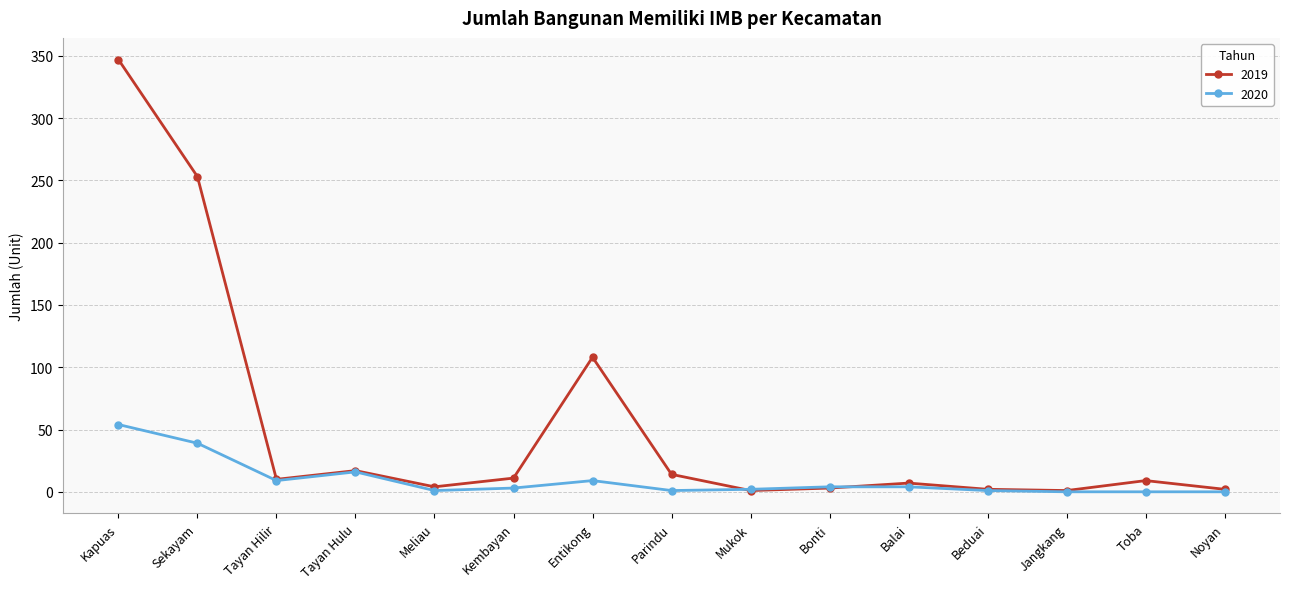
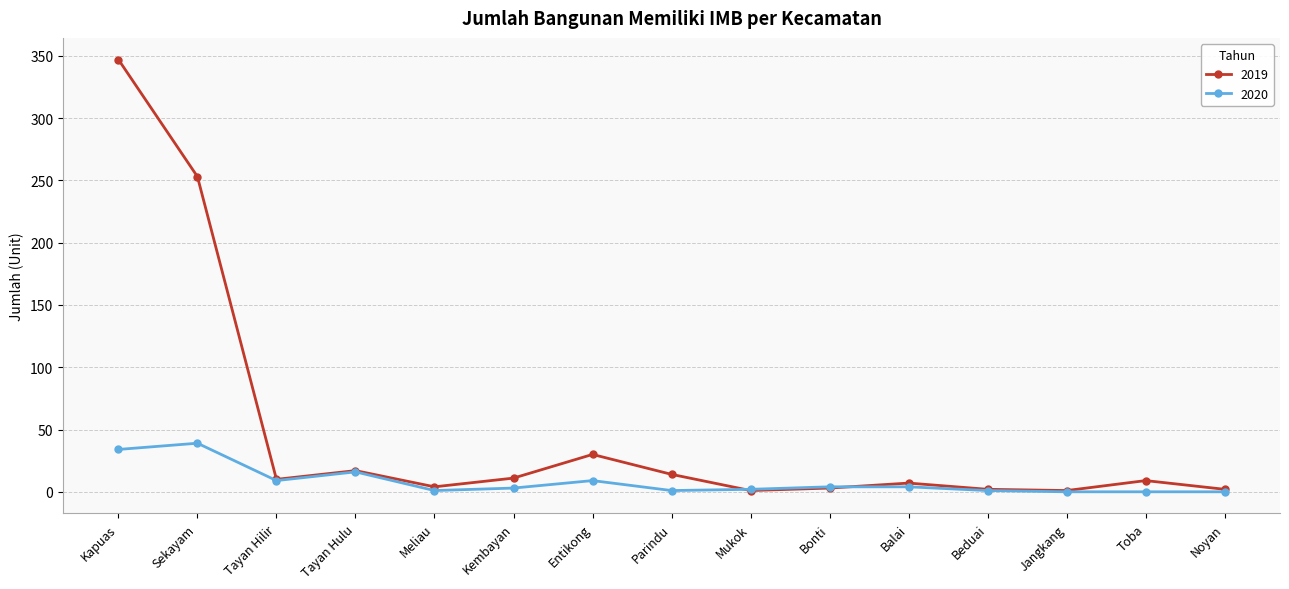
  {
    "2019": {
      "Kapuas": 347,
      "Sekayam": 253,
      "Meliau": 4,
      "Kembayan": 11,
-     "Entikong": 108,
+     "Entikong": 30,
      "Parindu": 14,
      "Balai": 7,
      "Toba": 9
    },
    "2020": {
-     "Kapuas": 54,
+     "Kapuas": 34,
      "Sekayam": 39,
      "Meliau": 1,
      "Kembayan": 3,
      "Entikong": 9,
      "Parindu": 1,
      "Balai": 4,
      "Toba": 0
    }
  }
